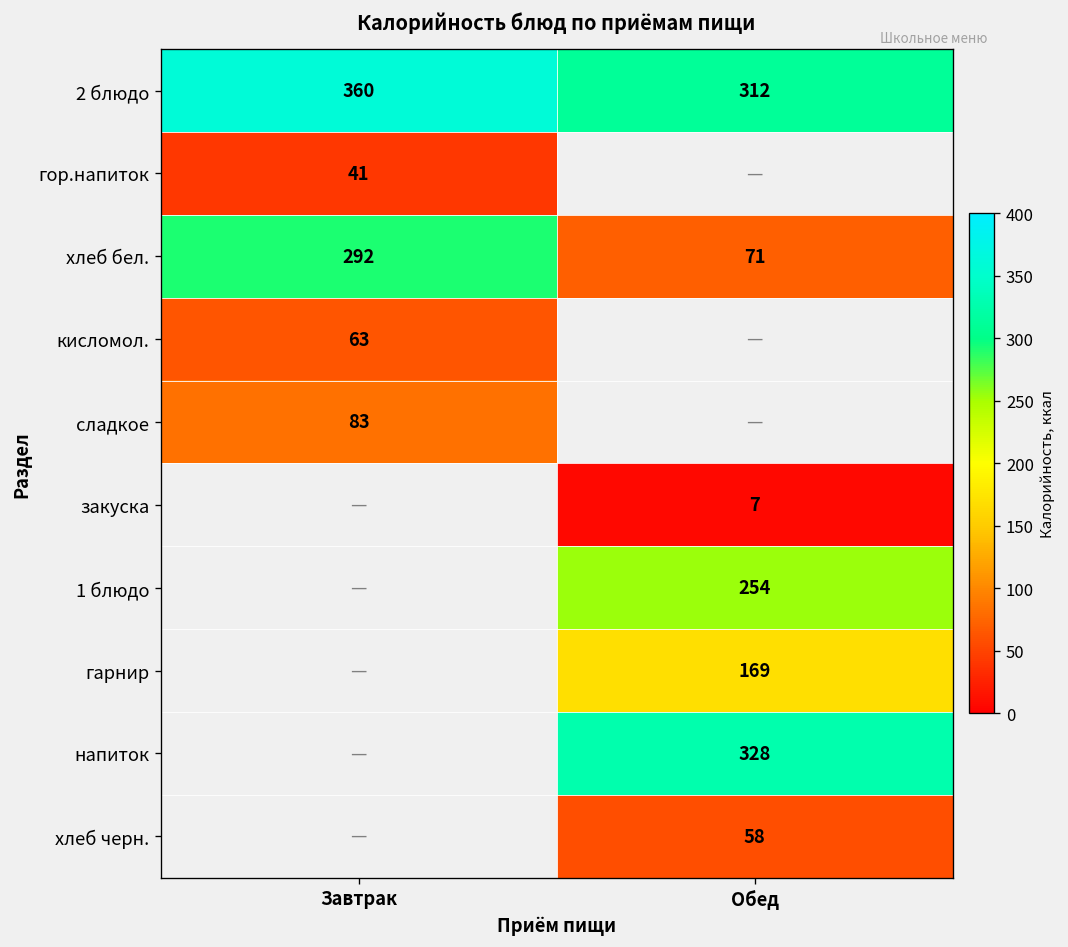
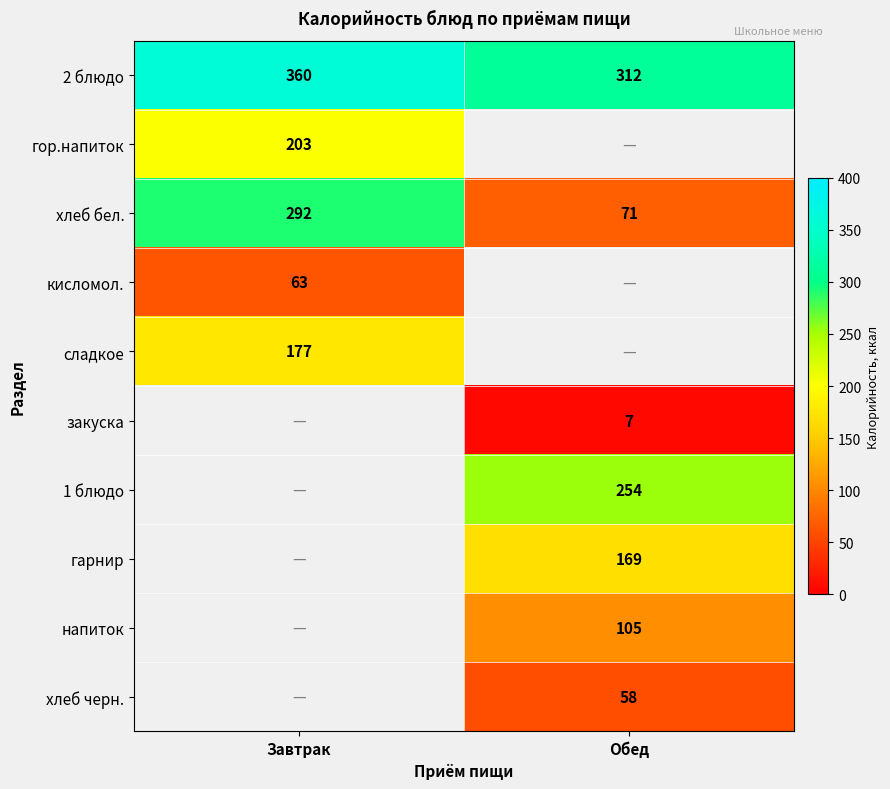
  {
    "2 блюдо": {
      "Завтрак": 360,
      "Обед": 312
    },
    "гор.напиток": {
-     "Завтрак": 41
+     "Завтрак": 203
    },
    "хлеб бел.": {
      "Завтрак": 292,
      "Обед": 71
    },
    "кисломол.": {
      "Завтрак": 63
    },
    "сладкое": {
-     "Завтрак": 83
+     "Завтрак": 177
    },
    "закуска": {
      "Обед": 7
    },
    "1 блюдо": {
      "Обед": 254
    },
    "гарнир": {
      "Обед": 169
    },
    "напиток": {
-     "Обед": 328
+     "Обед": 105
    },
    "хлеб черн.": {
      "Обед": 58
    }
  }
